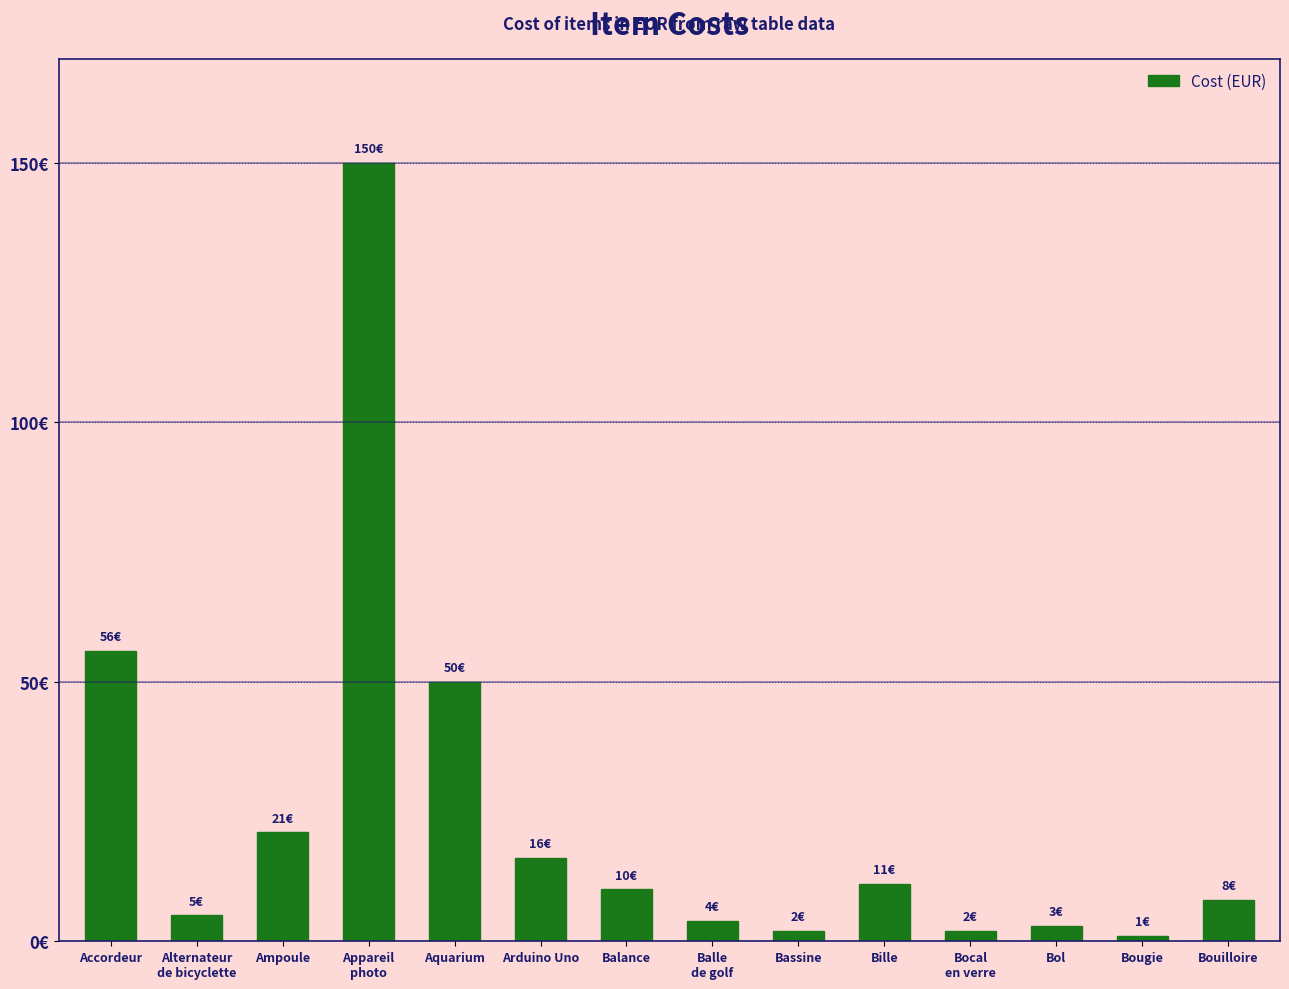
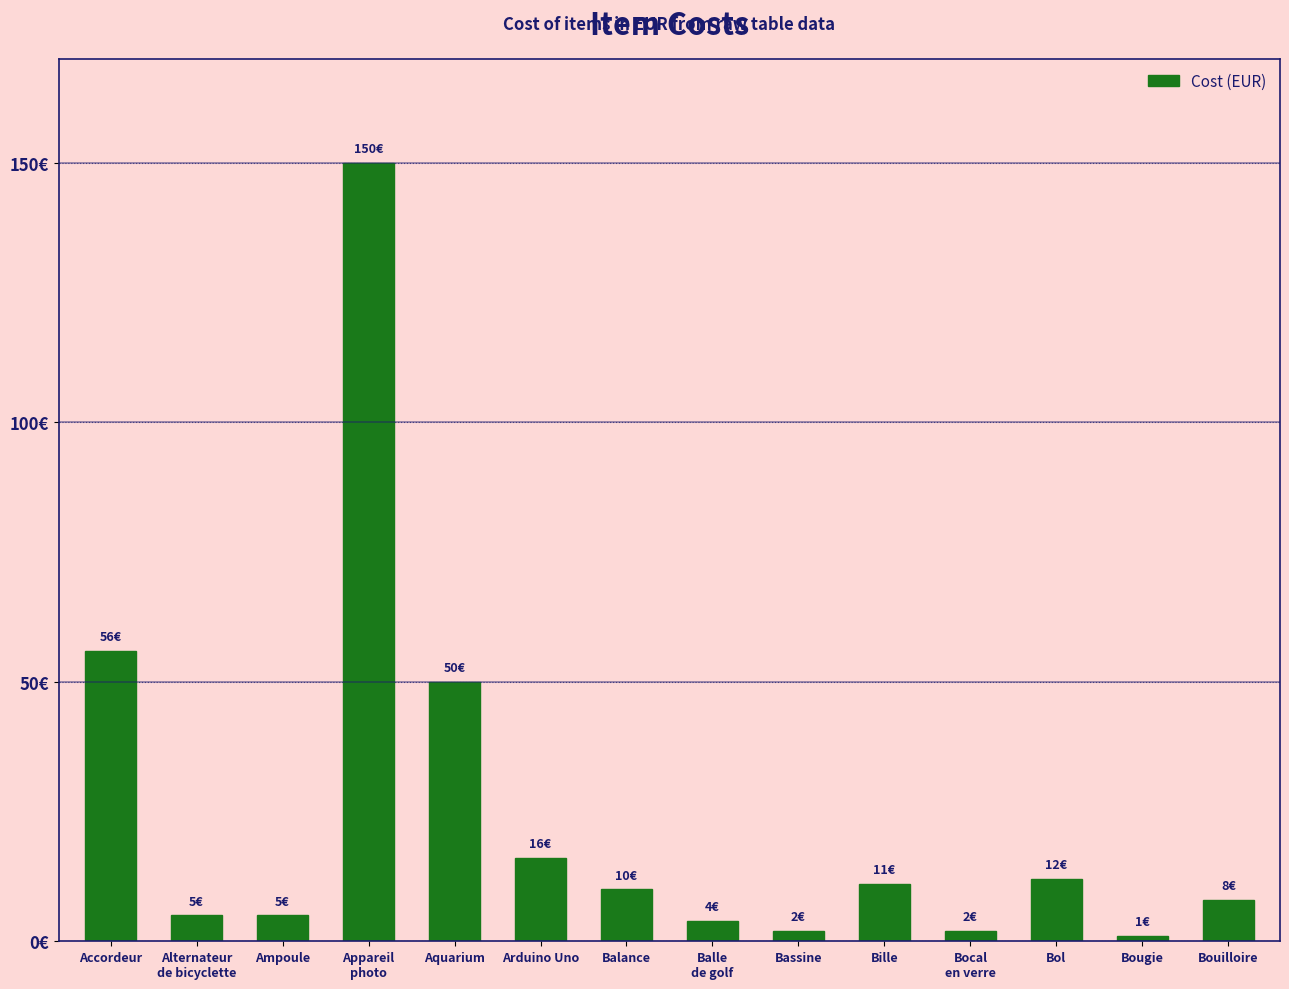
  {
    "Accordeur": "56€",
    "Alternateur de bicyclette": "5€",
-   "Ampoule": "21€",
+   "Ampoule": "5€",
    "Appareil photo": "150€",
    "Aquarium": "50€",
    "Arduino Uno": "16€",
    "Balance": "10€",
    "Balle de golf": "4€",
    "Bassine": "2€",
    "Bille": "11€",
    "Bocal en verre": "2€",
-   "Bol": "3€",
+   "Bol": "12€",
    "Bougie": "1€",
    "Bouilloire": "8€"
  }
